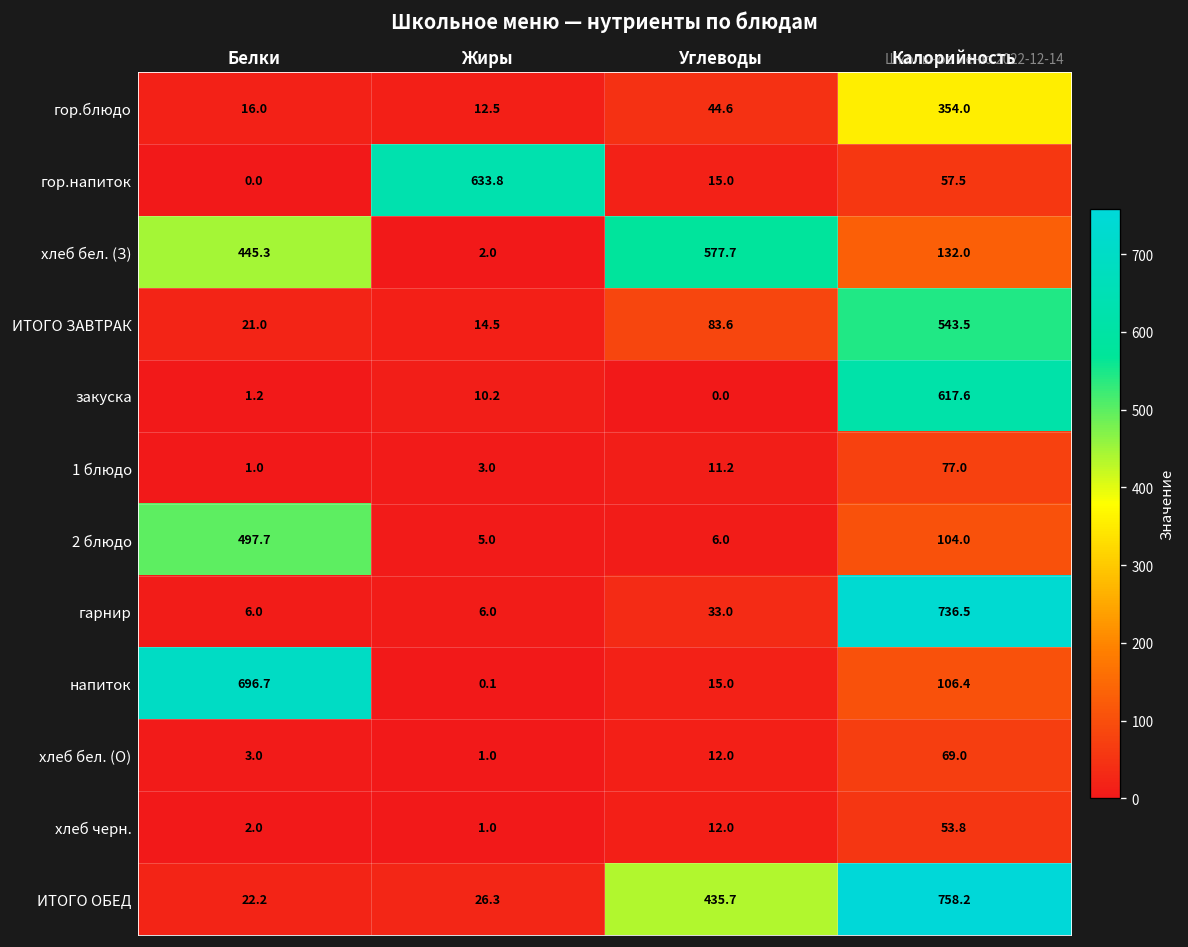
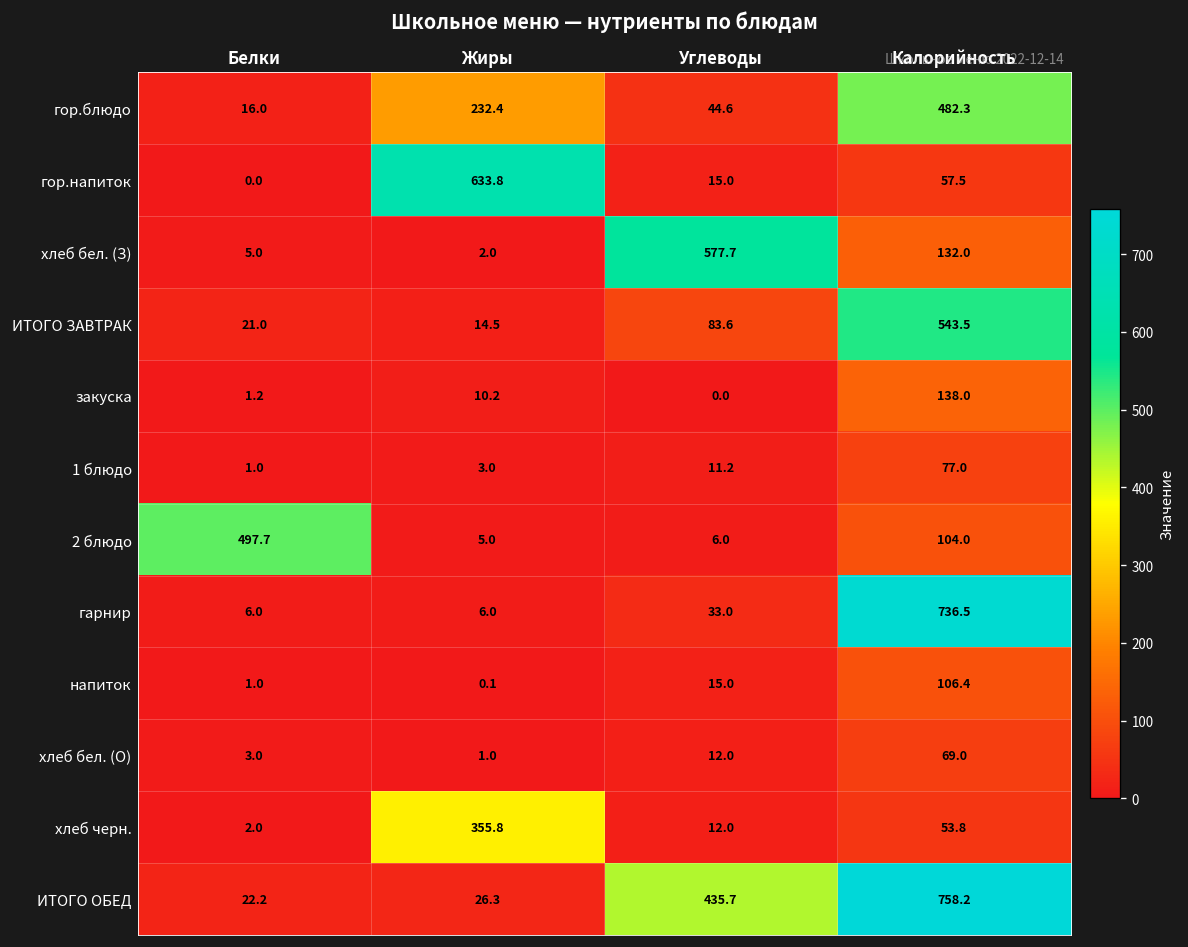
  {
    "гор.блюдо": {
      "Белки": 16.0,
-     "Жиры": 12.5,
+     "Жиры": 232.4,
      "Углеводы": 44.6,
-     "Калорийность": 354.0
+     "Калорийность": 482.3
    },
    "гор.напиток": {
      "Белки": 0.0,
      "Жиры": 633.8,
      "Углеводы": 15.0,
      "Калорийность": 57.5
    },
    "хлеб бел. (З)": {
-     "Белки": 445.3,
+     "Белки": 5.0,
      "Жиры": 2.0,
      "Углеводы": 577.7,
      "Калорийность": 132.0
    },
    "ИТОГО ЗАВТРАК": {
      "Белки": 21.0,
      "Жиры": 14.5,
      "Углеводы": 83.6,
      "Калорийность": 543.5
    },
    "закуска": {
      "Белки": 1.2,
      "Жиры": 10.2,
      "Углеводы": 0.0,
-     "Калорийность": 617.6
+     "Калорийность": 138.0
    },
    "1 блюдо": {
      "Белки": 1.0,
      "Жиры": 3.0,
      "Углеводы": 11.2,
      "Калорийность": 77.0
    },
    "2 блюдо": {
      "Белки": 497.7,
      "Жиры": 5.0,
      "Углеводы": 6.0,
      "Калорийность": 104.0
    },
    "гарнир": {
      "Белки": 6.0,
      "Жиры": 6.0,
      "Углеводы": 33.0,
      "Калорийность": 736.5
    },
    "напиток": {
-     "Белки": 696.7,
+     "Белки": 1.0,
      "Жиры": 0.1,
      "Углеводы": 15.0,
      "Калорийность": 106.4
    },
    "хлеб бел. (О)": {
      "Белки": 3.0,
      "Жиры": 1.0,
      "Углеводы": 12.0,
      "Калорийность": 69.0
    },
    "хлеб черн.": {
      "Белки": 2.0,
-     "Жиры": 1.0,
+     "Жиры": 355.8,
      "Углеводы": 12.0,
      "Калорийность": 53.8
    },
    "ИТОГО ОБЕД": {
      "Белки": 22.2,
      "Жиры": 26.3,
      "Углеводы": 435.7,
      "Калорийность": 758.2
    }
  }
